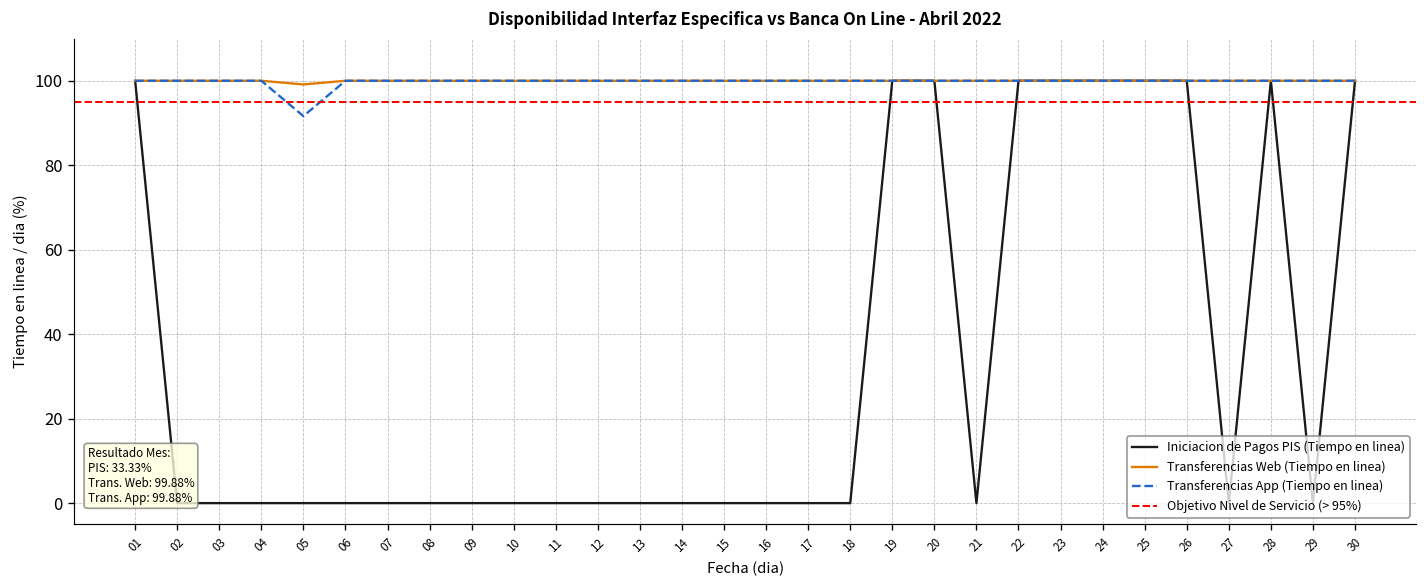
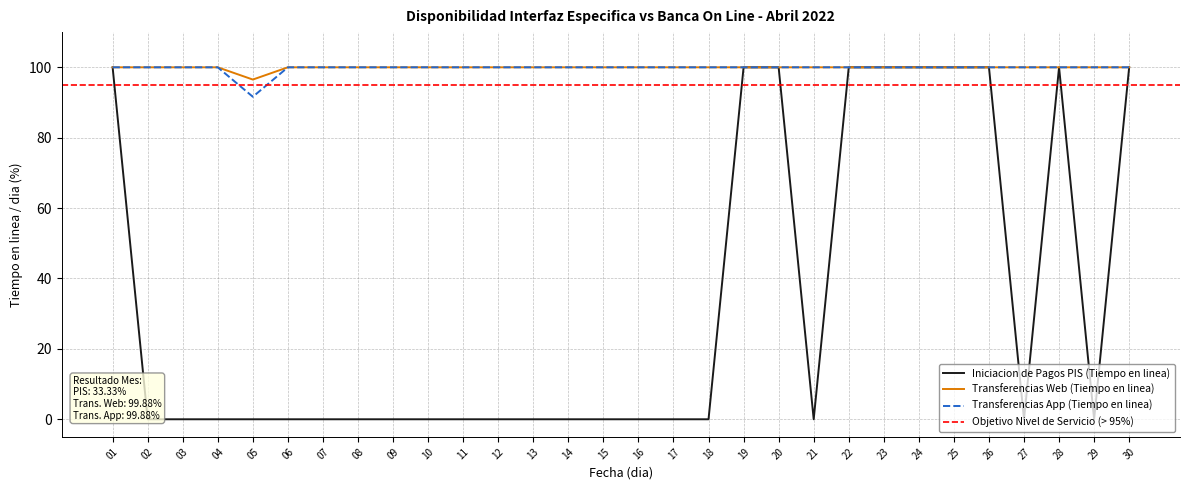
  {
    "Iniciacion de Pagos PIS (Tiempo en linea)": {
      "03": 0,
      "04": 0,
      "05": 0,
      "06": 0,
      "07": 0,
      "08": 0,
      "09": 0,
      "10": 0,
      "11": 0,
      "12": 0,
      "13": 0,
      "14": 0,
      "15": 0,
      "16": 0,
      "17": 0,
      "18": 0,
      "21": 0
    },
    "Transferencias Web (Tiempo en linea)": {
-     "05": 99
+     "05": 97
    },
    "Transferencias App (Tiempo en linea)": {
      "05": 92
    }
  }
